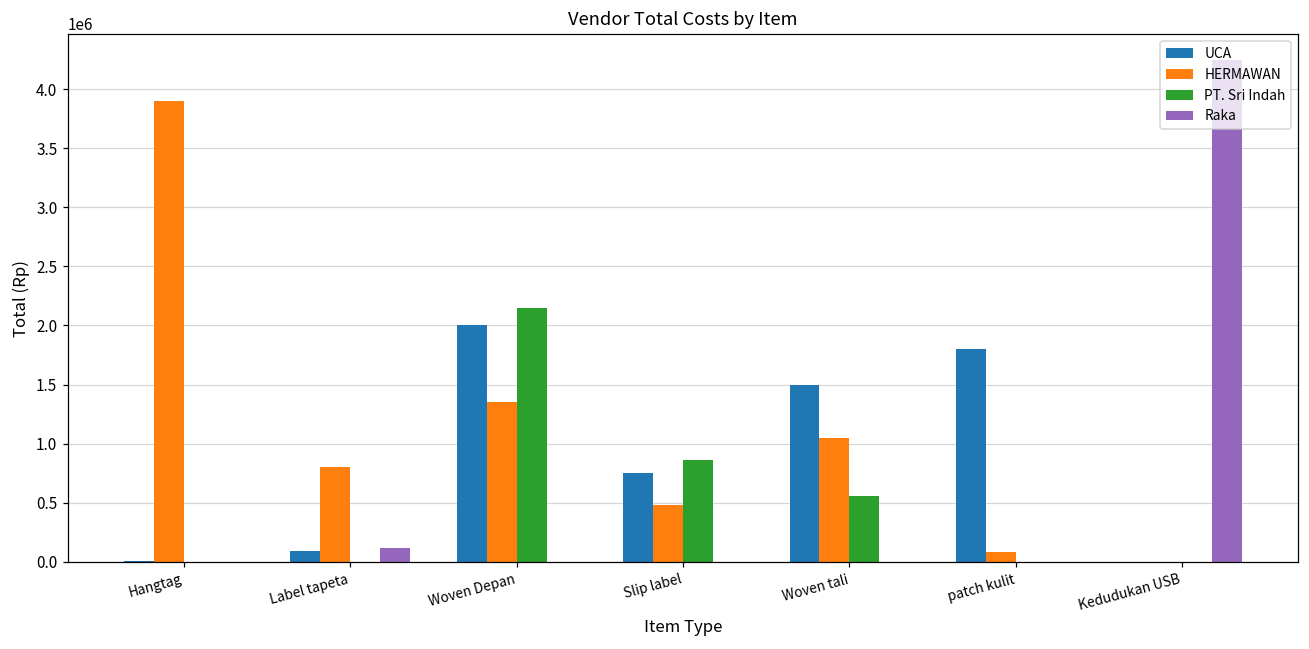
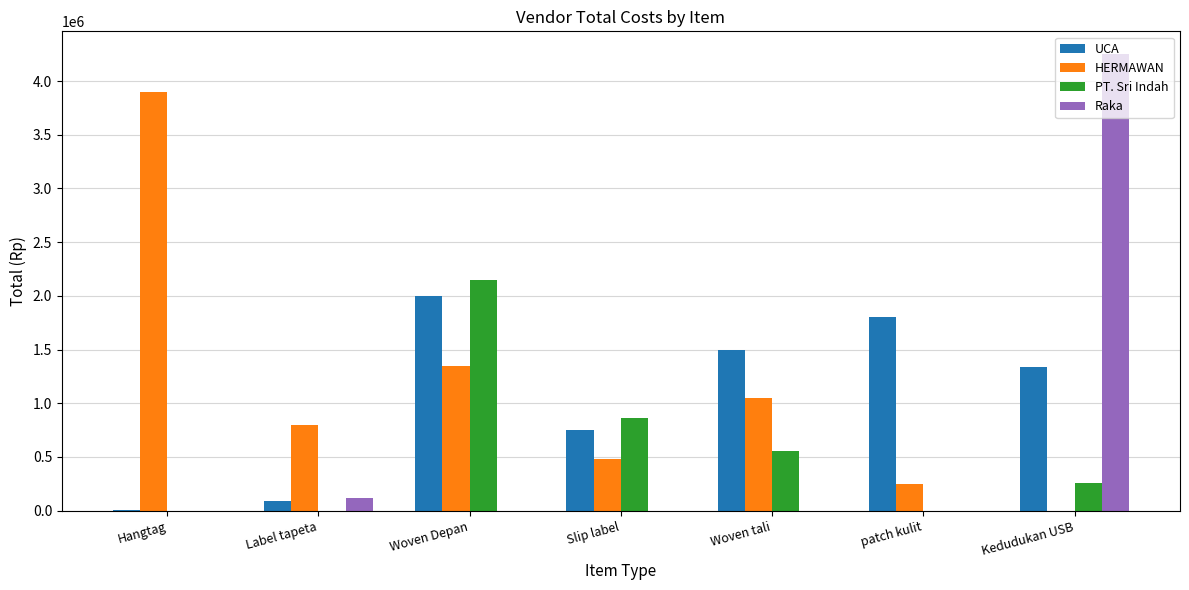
  {
    "UCA": {
      "Label tapeta": 90000,
      "Woven Depan": 2000000,
      "Slip label": 750000,
      "Woven tali": 1500000,
      "patch kulit": 1800000,
-     "Kedudukan USB": 0
+     "Kedudukan USB": 1340000
    },
    "HERMAWAN": {
      "Hangtag": 3900000,
      "Label tapeta": 800000,
      "Woven Depan": 1350000,
      "Slip label": 480000,
      "Woven tali": 1050000,
-     "patch kulit": 80000,
+     "patch kulit": 250000,
      "Kedudukan USB": 0
    },
    "PT. Sri Indah": {
      "Hangtag": 0,
      "Label tapeta": 0,
      "Woven Depan": 2150000,
      "Slip label": 860000,
      "Woven tali": 560000,
      "patch kulit": 0,
-     "Kedudukan USB": 0
+     "Kedudukan USB": 260000
    },
    "Raka": {
      "Hangtag": 0,
      "Label tapeta": 120000,
      "Woven Depan": 0,
      "Slip label": 0,
      "Woven tali": 0,
      "patch kulit": 0
    }
  }
